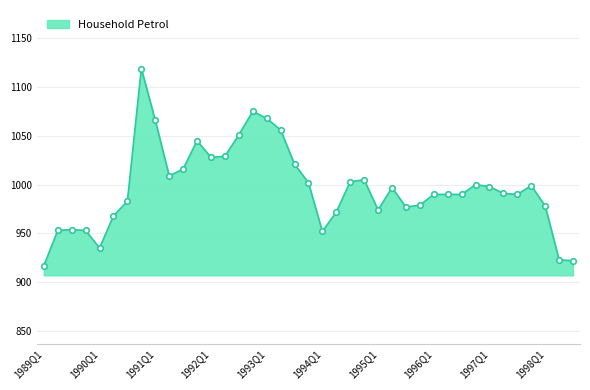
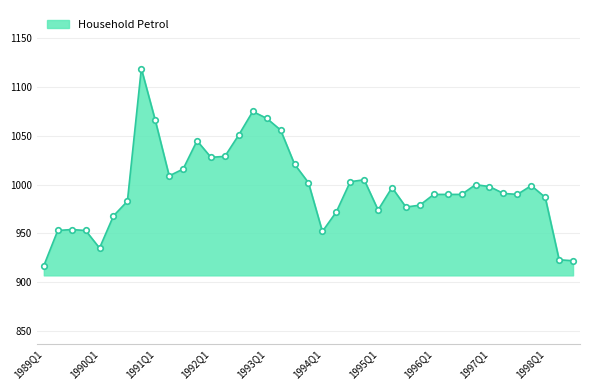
  {
    "1989Q1": 920,
    "1990Q1": 940,
    "1991Q1": 1070,
    "1992Q1": 1030,
    "1993Q1": 1070,
    "1994Q1": 950,
    "1995Q1": 970,
    "1996Q1": 990,
    "1997Q1": 1000,
-   "1998Q1": 980
+   "1998Q1": 990
  }
